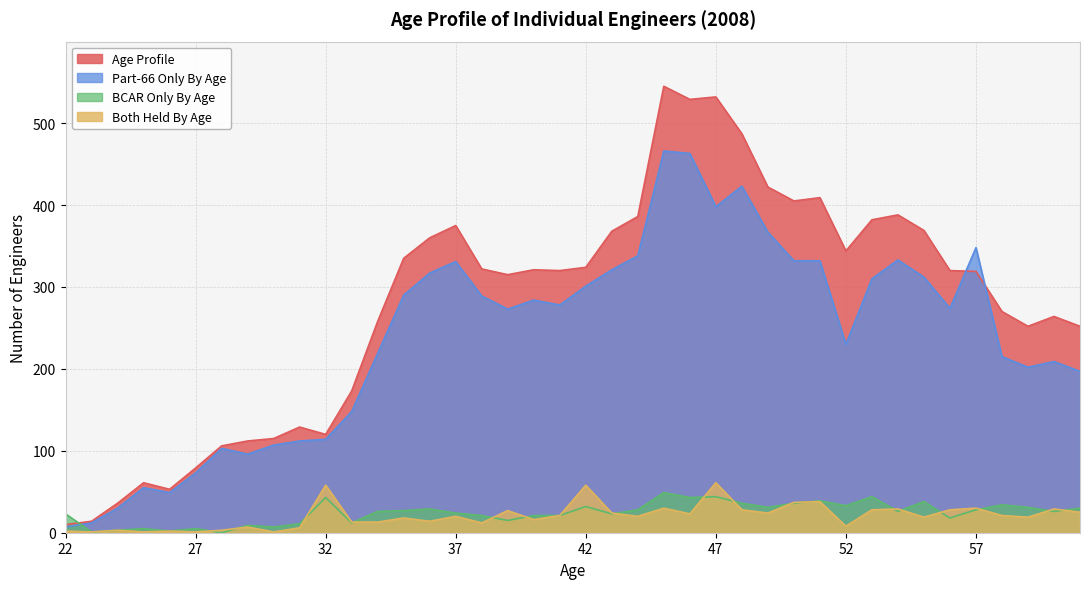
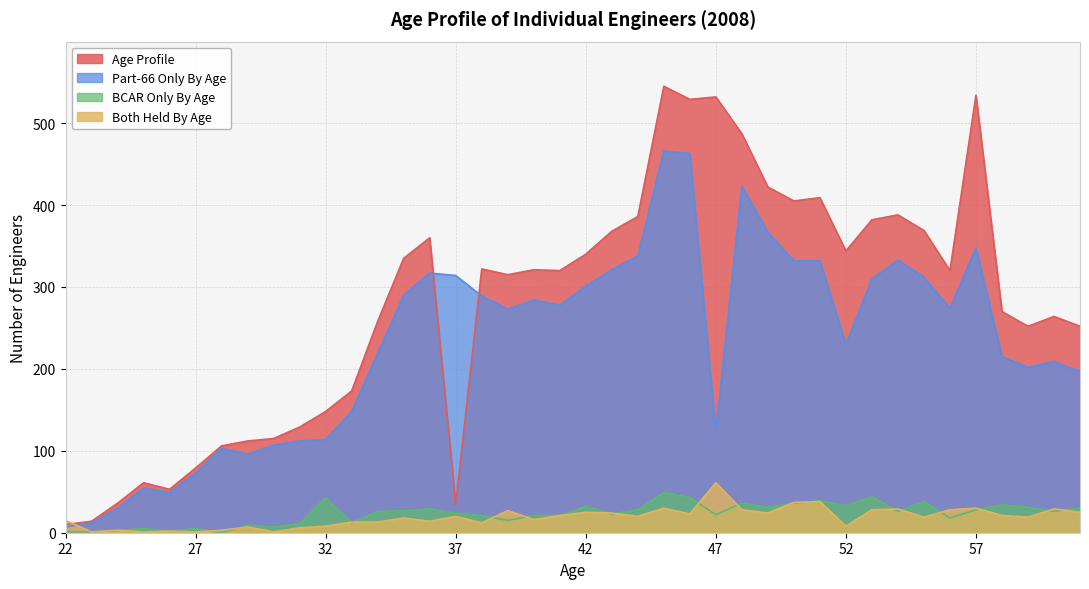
  {
    "Age Profile": {
      "27": 80,
-     "32": 120,
-     "37": 380,
-     "42": 320,
+     "32": 150,
+     "37": 40,
+     "42": 340,
      "47": 530,
      "52": 340,
-     "57": 320
+     "57": 530
    },
    "Part-66 Only By Age": {
      "27": 70,
      "32": 110,
-     "37": 330,
+     "37": 310,
      "42": 300,
-     "47": 400,
+     "47": 120,
      "52": 230,
      "57": 350
    },
    "BCAR Only By Age": {
-     "22": 20,
+     "22": 0,
      "27": 10,
      "32": 40,
      "37": 20,
      "42": 30,
-     "47": 40,
+     "47": 20,
      "52": 30
    },
    "Both Held By Age": {
-     "22": 0,
+     "22": 20,
      "27": 0,
-     "32": 60,
+     "32": 10,
      "37": 20,
-     "42": 60,
+     "42": 30,
      "47": 60,
      "52": 10
    }
  }
